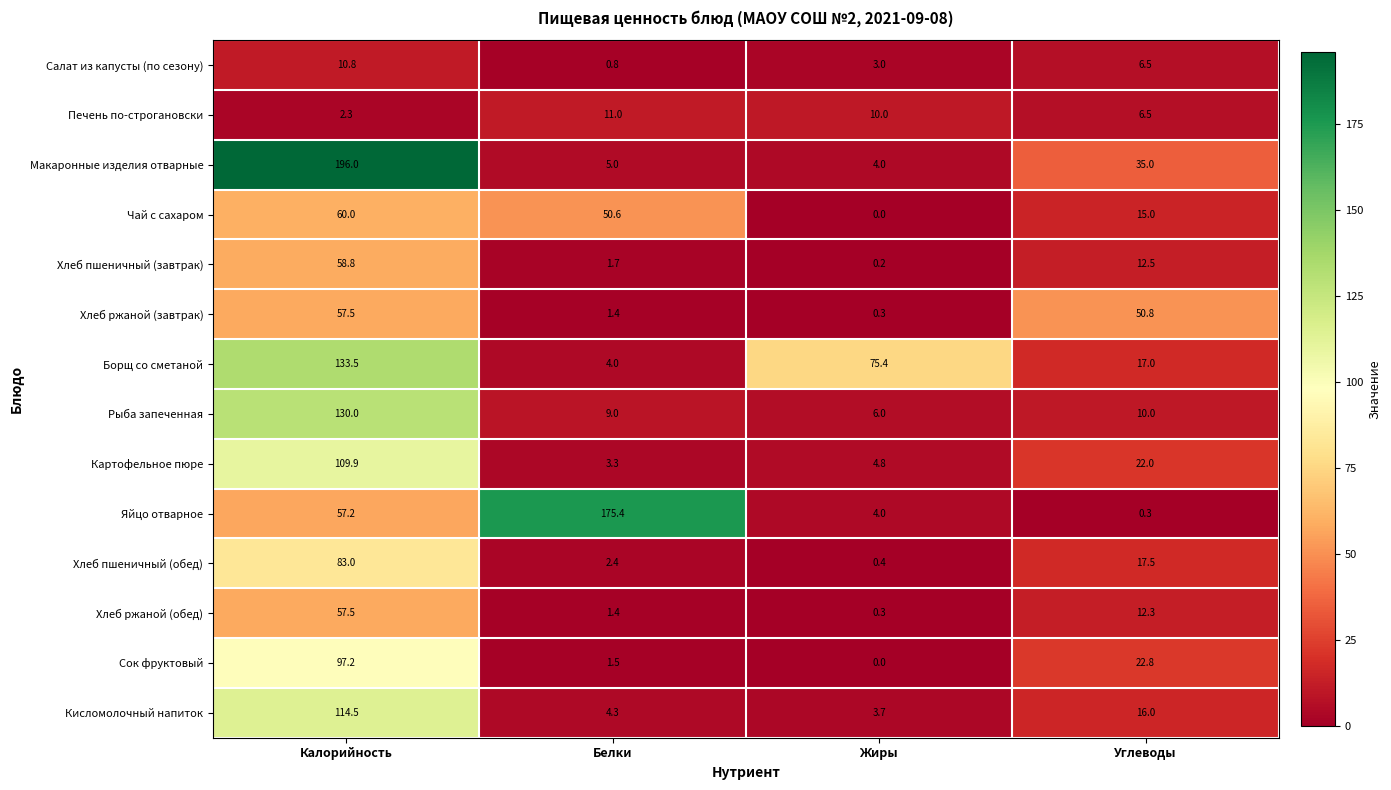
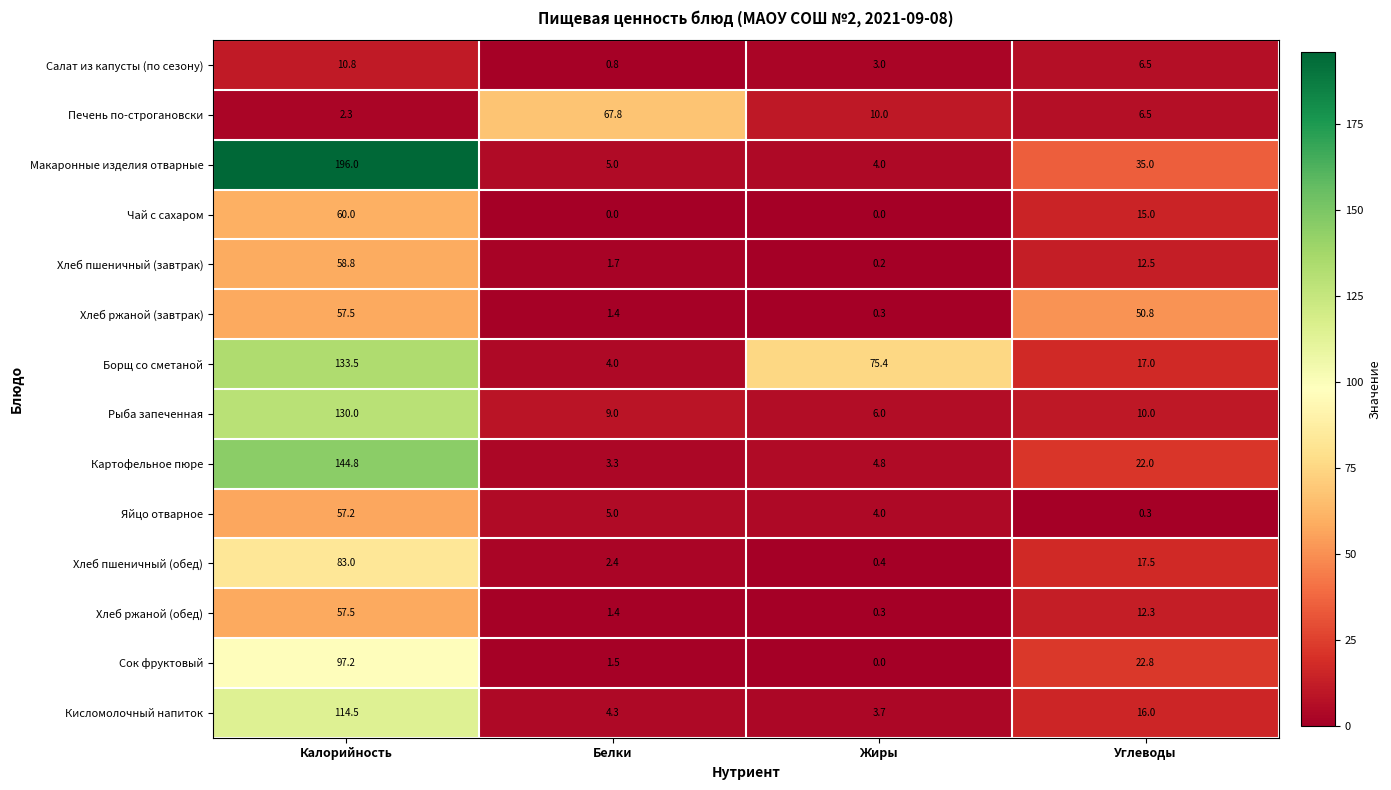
  {
    "Салат из капусты (по сезону)": {
      "Калорийность": 10.8,
      "Белки": 0.8,
      "Жиры": 3.0,
      "Углеводы": 6.5
    },
    "Печень по-строгановски": {
      "Калорийность": 2.3,
-     "Белки": 11.0,
+     "Белки": 67.8,
      "Жиры": 10.0,
      "Углеводы": 6.5
    },
    "Макаронные изделия отварные": {
      "Калорийность": 196.0,
      "Белки": 5.0,
      "Жиры": 4.0,
      "Углеводы": 35.0
    },
    "Чай с сахаром": {
      "Калорийность": 60.0,
-     "Белки": 50.6,
+     "Белки": 0.0,
      "Жиры": 0.0,
      "Углеводы": 15.0
    },
    "Хлеб пшеничный (завтрак)": {
      "Калорийность": 58.8,
      "Белки": 1.7,
      "Жиры": 0.2,
      "Углеводы": 12.5
    },
    "Хлеб ржаной (завтрак)": {
      "Калорийность": 57.5,
      "Белки": 1.4,
      "Жиры": 0.3,
      "Углеводы": 50.8
    },
    "Борщ со сметаной": {
      "Калорийность": 133.5,
      "Белки": 4.0,
      "Жиры": 75.4,
      "Углеводы": 17.0
    },
    "Рыба запеченная": {
      "Калорийность": 130.0,
      "Белки": 9.0,
      "Жиры": 6.0,
      "Углеводы": 10.0
    },
    "Картофельное пюре": {
-     "Калорийность": 109.9,
+     "Калорийность": 144.8,
      "Белки": 3.3,
      "Жиры": 4.8,
      "Углеводы": 22.0
    },
    "Яйцо отварное": {
      "Калорийность": 57.2,
-     "Белки": 175.4,
+     "Белки": 5.0,
      "Жиры": 4.0,
      "Углеводы": 0.3
    },
    "Хлеб пшеничный (обед)": {
      "Калорийность": 83.0,
      "Белки": 2.4,
      "Жиры": 0.4,
      "Углеводы": 17.5
    },
    "Хлеб ржаной (обед)": {
      "Калорийность": 57.5,
      "Белки": 1.4,
      "Жиры": 0.3,
      "Углеводы": 12.3
    },
    "Сок фруктовый": {
      "Калорийность": 97.2,
      "Белки": 1.5,
      "Жиры": 0.0,
      "Углеводы": 22.8
    },
    "Кисломолочный напиток": {
      "Калорийность": 114.5,
      "Белки": 4.3,
      "Жиры": 3.7,
      "Углеводы": 16.0
    }
  }
